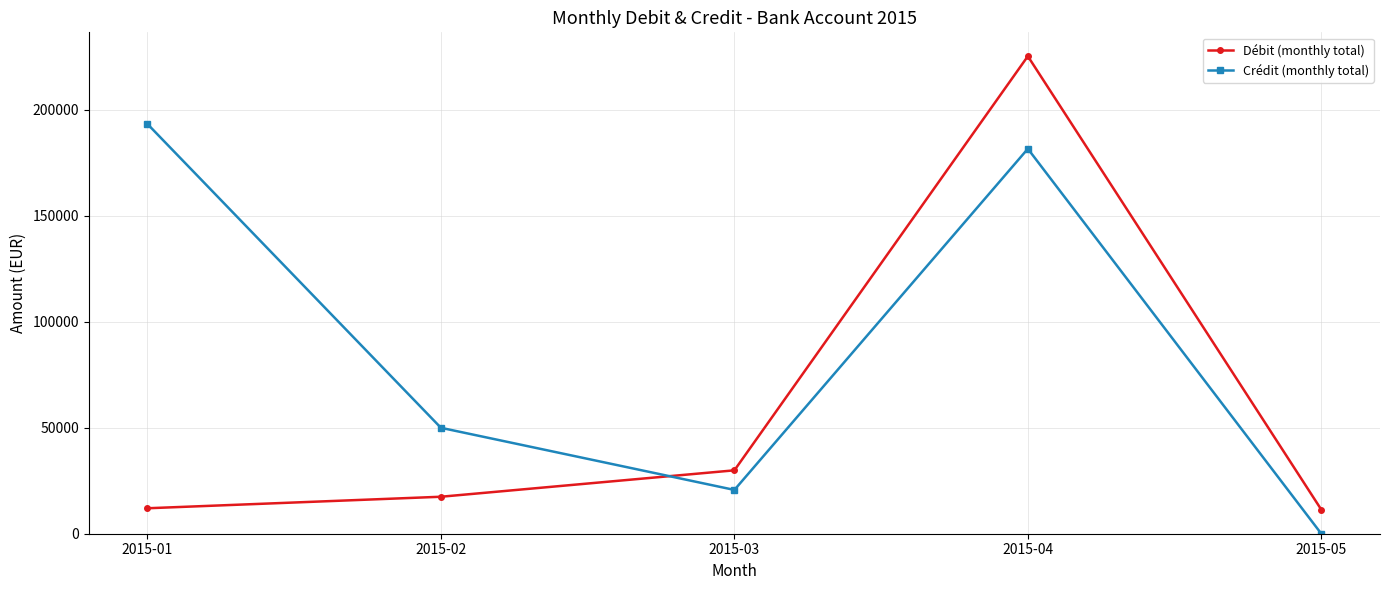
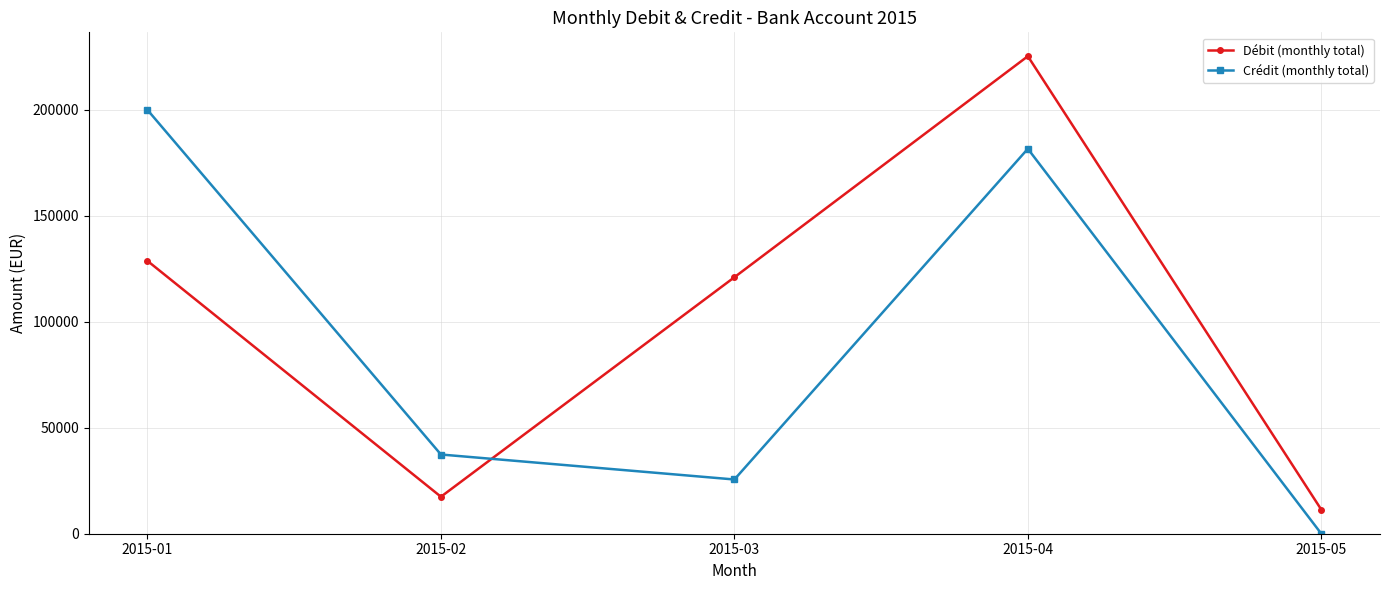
  {
    "Débit (monthly total)": {
-     "2015-01": 12000,
+     "2015-01": 129000,
      "2015-02": 17000,
-     "2015-03": 30000,
+     "2015-03": 121000,
      "2015-04": 225000,
      "2015-05": 11000
    },
    "Crédit (monthly total)": {
-     "2015-01": 193000,
-     "2015-02": 50000,
-     "2015-03": 21000,
+     "2015-01": 200000,
+     "2015-02": 37000,
+     "2015-03": 26000,
      "2015-04": 182000,
      "2015-05": 0
    }
  }
